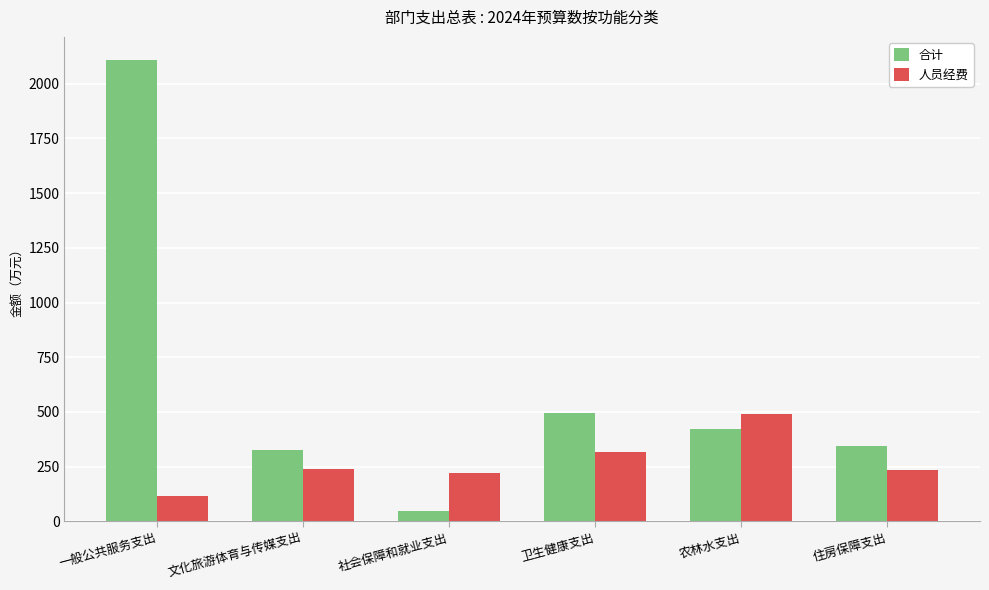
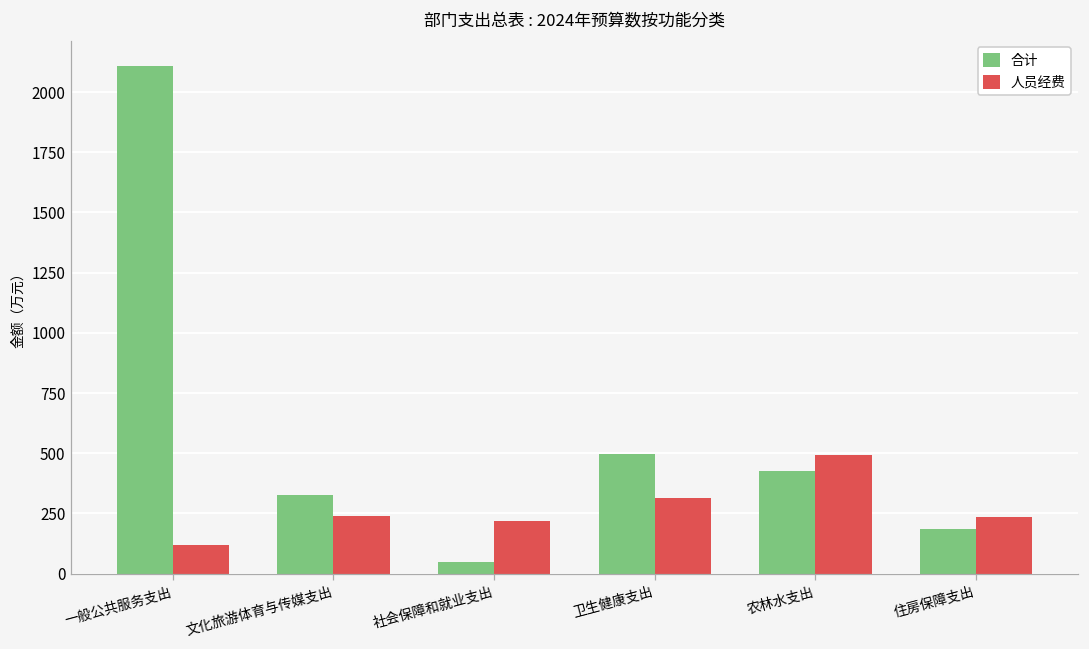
  {
    "合计": {
      "一般公共服务支出": 2110,
      "文化旅游体育与传媒支出": 330,
      "社会保障和就业支出": 50,
      "卫生健康支出": 500,
      "农林水支出": 420,
-     "住房保障支出": 340
+     "住房保障支出": 180
    },
    "人员经费": {
      "一般公共服务支出": 120,
      "文化旅游体育与传媒支出": 240,
      "社会保障和就业支出": 220,
      "卫生健康支出": 320,
      "农林水支出": 490,
      "住房保障支出": 230
    }
  }
